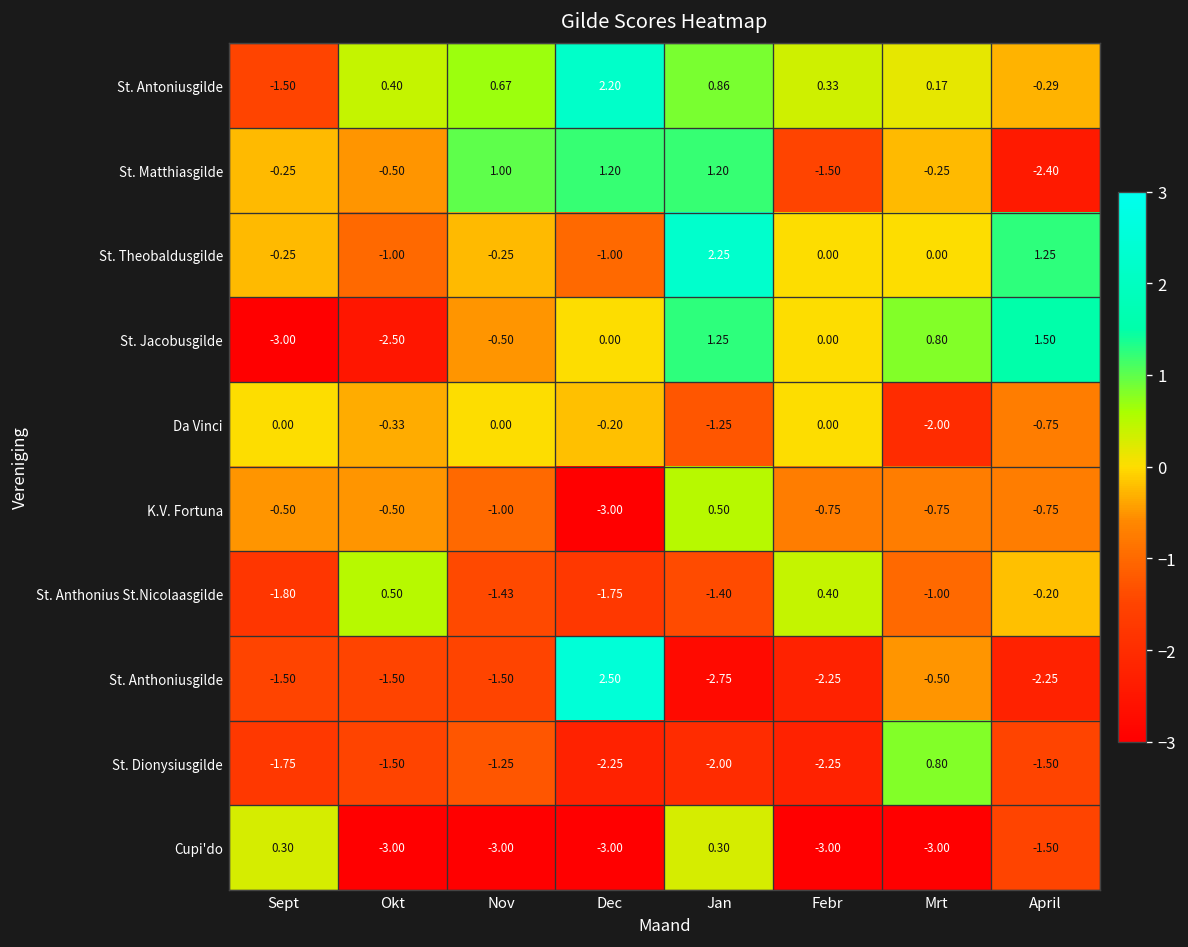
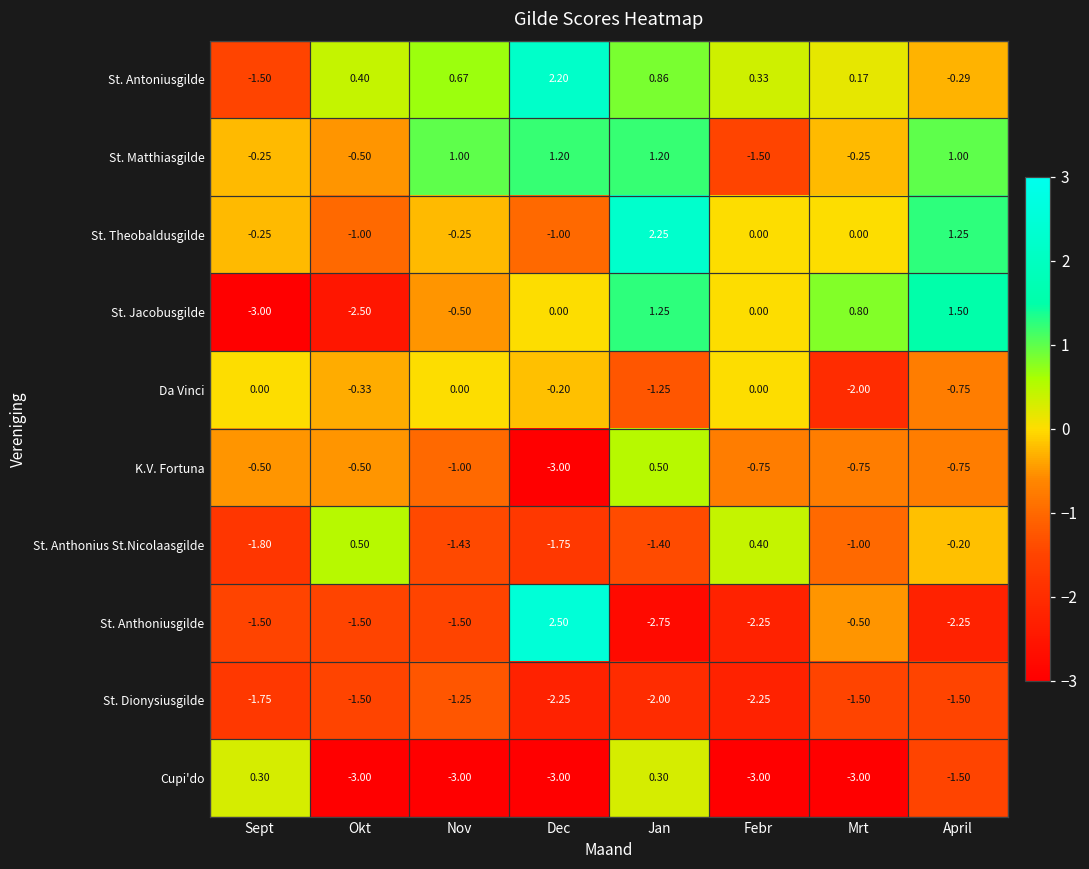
  {
    "St. Antoniusgilde": {
      "Sept": -1.50,
      "Okt": 0.40,
      "Nov": 0.67,
      "Dec": 2.20,
      "Jan": 0.86,
      "Febr": 0.33,
      "Mrt": 0.17,
      "April": -0.29
    },
    "St. Matthiasgilde": {
      "Sept": -0.25,
      "Okt": -0.50,
      "Nov": 1.00,
      "Dec": 1.20,
      "Jan": 1.20,
      "Febr": -1.50,
      "Mrt": -0.25,
-     "April": -2.40
+     "April": 1.00
    },
    "St. Theobaldusgilde": {
      "Sept": -0.25,
      "Okt": -1.00,
      "Nov": -0.25,
      "Dec": -1.00,
      "Jan": 2.25,
      "Febr": 0.00,
      "Mrt": 0.00,
      "April": 1.25
    },
    "St. Jacobusgilde": {
      "Sept": -3.00,
      "Okt": -2.50,
      "Nov": -0.50,
      "Dec": 0.00,
      "Jan": 1.25,
      "Febr": 0.00,
      "Mrt": 0.80,
      "April": 1.50
    },
    "Da Vinci": {
      "Sept": 0.00,
      "Okt": -0.33,
      "Nov": 0.00,
      "Dec": -0.20,
      "Jan": -1.25,
      "Febr": 0.00,
      "Mrt": -2.00,
      "April": -0.75
    },
    "K.V. Fortuna": {
      "Sept": -0.50,
      "Okt": -0.50,
      "Nov": -1.00,
      "Dec": -3.00,
      "Jan": 0.50,
      "Febr": -0.75,
      "Mrt": -0.75,
      "April": -0.75
    },
    "St. Anthonius St.Nicolaasgilde": {
      "Sept": -1.80,
      "Okt": 0.50,
      "Nov": -1.43,
      "Dec": -1.75,
      "Jan": -1.40,
      "Febr": 0.40,
      "Mrt": -1.00,
      "April": -0.20
    },
    "St. Anthoniusgilde": {
      "Sept": -1.50,
      "Okt": -1.50,
      "Nov": -1.50,
      "Dec": 2.50,
      "Jan": -2.75,
      "Febr": -2.25,
      "Mrt": -0.50,
      "April": -2.25
    },
    "St. Dionysiusgilde": {
      "Sept": -1.75,
      "Okt": -1.50,
      "Nov": -1.25,
      "Dec": -2.25,
      "Jan": -2.00,
      "Febr": -2.25,
-     "Mrt": 0.80,
+     "Mrt": -1.50,
      "April": -1.50
    },
    "Cupi'do": {
      "Sept": 0.30,
      "Okt": -3.00,
      "Nov": -3.00,
      "Dec": -3.00,
      "Jan": 0.30,
      "Febr": -3.00,
      "Mrt": -3.00,
      "April": -1.50
    }
  }
